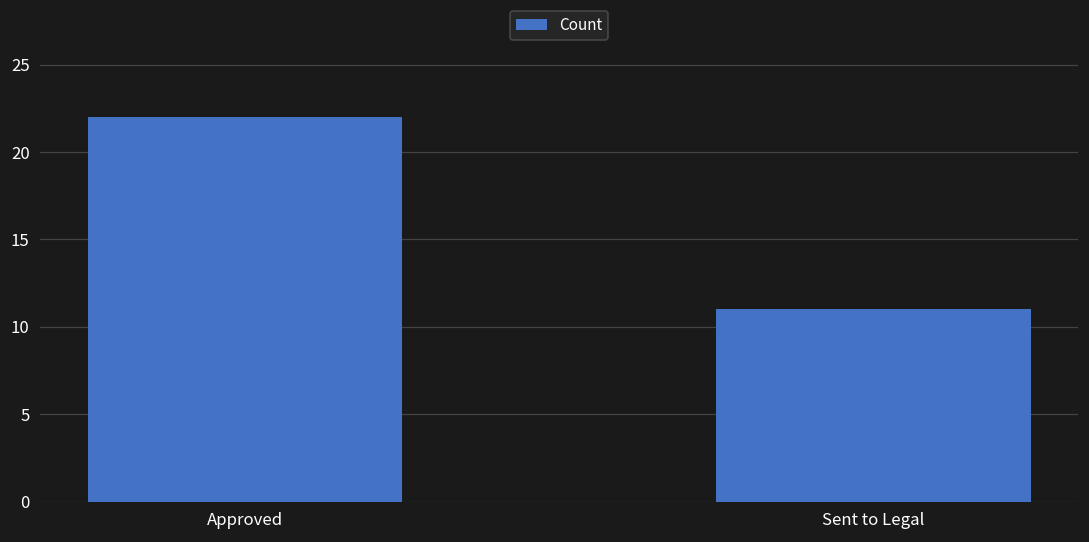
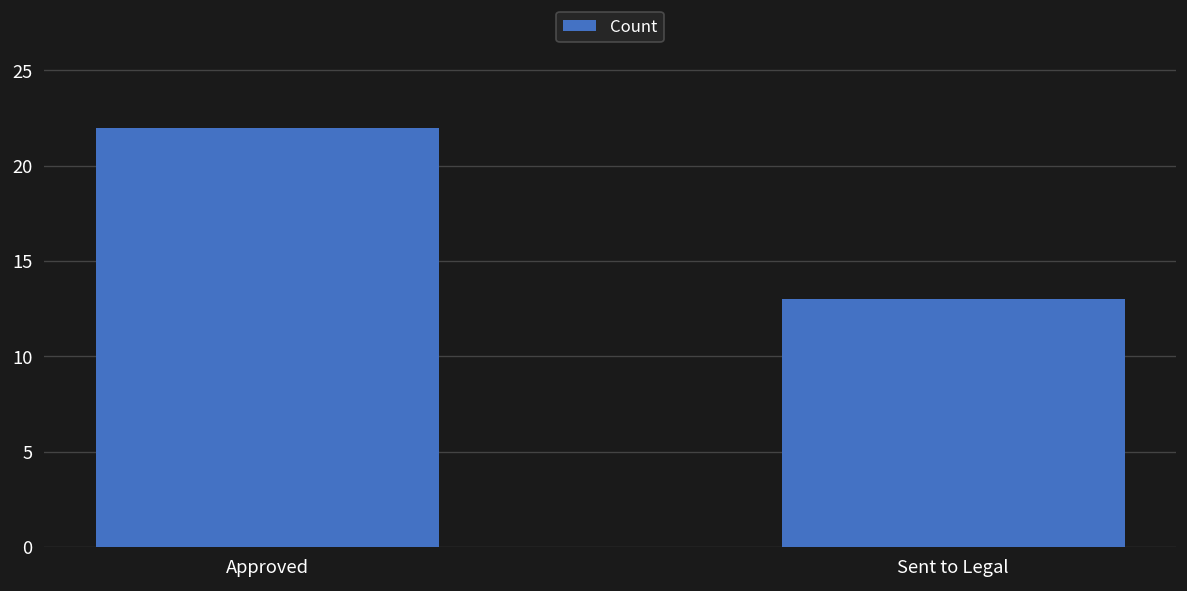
  {
    "Approved": 22,
-   "Sent to Legal": 11
+   "Sent to Legal": 13
  }
